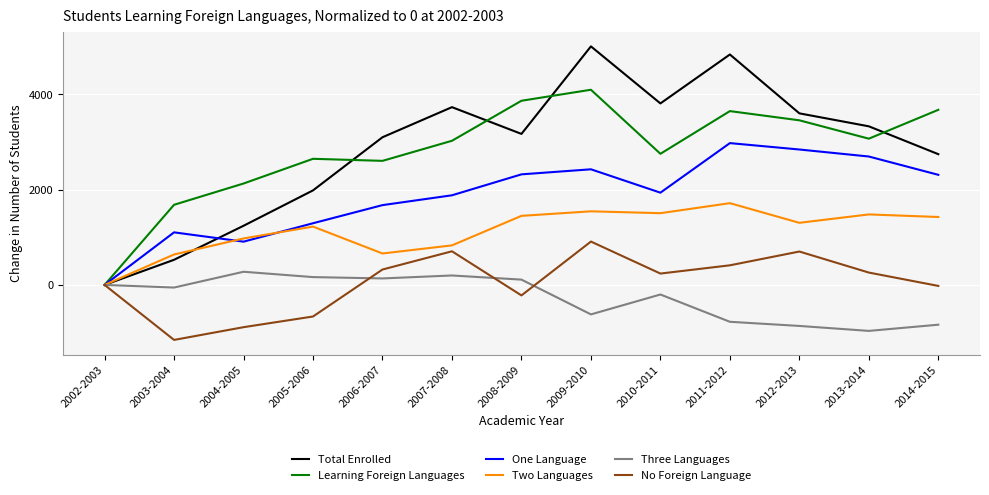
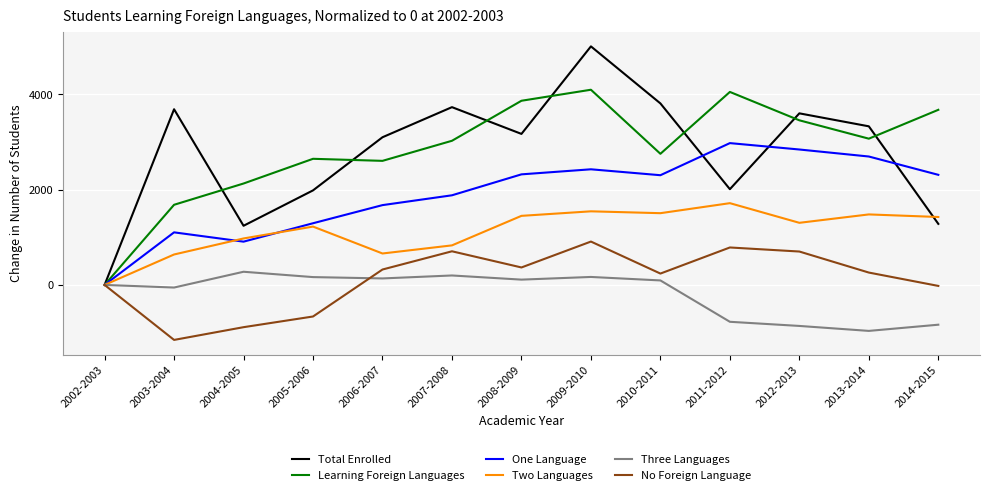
  {
    "Total Enrolled": {
-     "2003-2004": 500,
+     "2003-2004": 3700,
      "2004-2005": 1200,
      "2005-2006": 2000,
      "2006-2007": 3100,
      "2007-2008": 3700,
      "2008-2009": 3200,
      "2009-2010": 5000,
      "2010-2011": 3800,
-     "2011-2012": 4800,
+     "2011-2012": 2000,
      "2012-2013": 3600,
      "2013-2014": 3300,
-     "2014-2015": 2700
+     "2014-2015": 1300
    },
    "Learning Foreign Languages": {
      "2003-2004": 1700,
      "2004-2005": 2100,
      "2005-2006": 2600,
      "2006-2007": 2600,
      "2007-2008": 3000,
      "2008-2009": 3900,
      "2009-2010": 4100,
      "2010-2011": 2700,
-     "2011-2012": 3600,
+     "2011-2012": 4000,
      "2012-2013": 3500,
      "2013-2014": 3100,
      "2014-2015": 3700
    },
    "One Language": {
      "2003-2004": 1100,
      "2004-2005": 900,
      "2005-2006": 1300,
      "2006-2007": 1700,
      "2007-2008": 1900,
      "2008-2009": 2300,
      "2009-2010": 2400,
-     "2010-2011": 1900,
+     "2010-2011": 2300,
      "2011-2012": 3000,
      "2012-2013": 2800,
      "2013-2014": 2700,
      "2014-2015": 2300
    },
    "Two Languages": {
      "2003-2004": 600,
      "2004-2005": 1000,
      "2005-2006": 1200,
      "2006-2007": 700,
      "2007-2008": 800,
      "2008-2009": 1400,
      "2009-2010": 1500,
      "2010-2011": 1500,
      "2011-2012": 1700,
      "2012-2013": 1300,
      "2013-2014": 1500,
      "2014-2015": 1400
    },
    "Three Languages": {
      "2003-2004": -100,
      "2004-2005": 300,
      "2005-2006": 200,
      "2006-2007": 100,
      "2007-2008": 200,
      "2008-2009": 100,
-     "2009-2010": -600,
-     "2010-2011": -200,
+     "2009-2010": 200,
+     "2010-2011": 100,
      "2011-2012": -800,
      "2012-2013": -900,
      "2013-2014": -1000,
      "2014-2015": -800
    },
    "No Foreign Language": {
      "2003-2004": -1200,
      "2004-2005": -900,
      "2005-2006": -700,
      "2006-2007": 300,
      "2007-2008": 700,
-     "2008-2009": -200,
+     "2008-2009": 400,
      "2009-2010": 900,
      "2010-2011": 200,
-     "2011-2012": 400,
+     "2011-2012": 800,
      "2012-2013": 700,
      "2013-2014": 300,
      "2014-2015": 0
    }
  }
